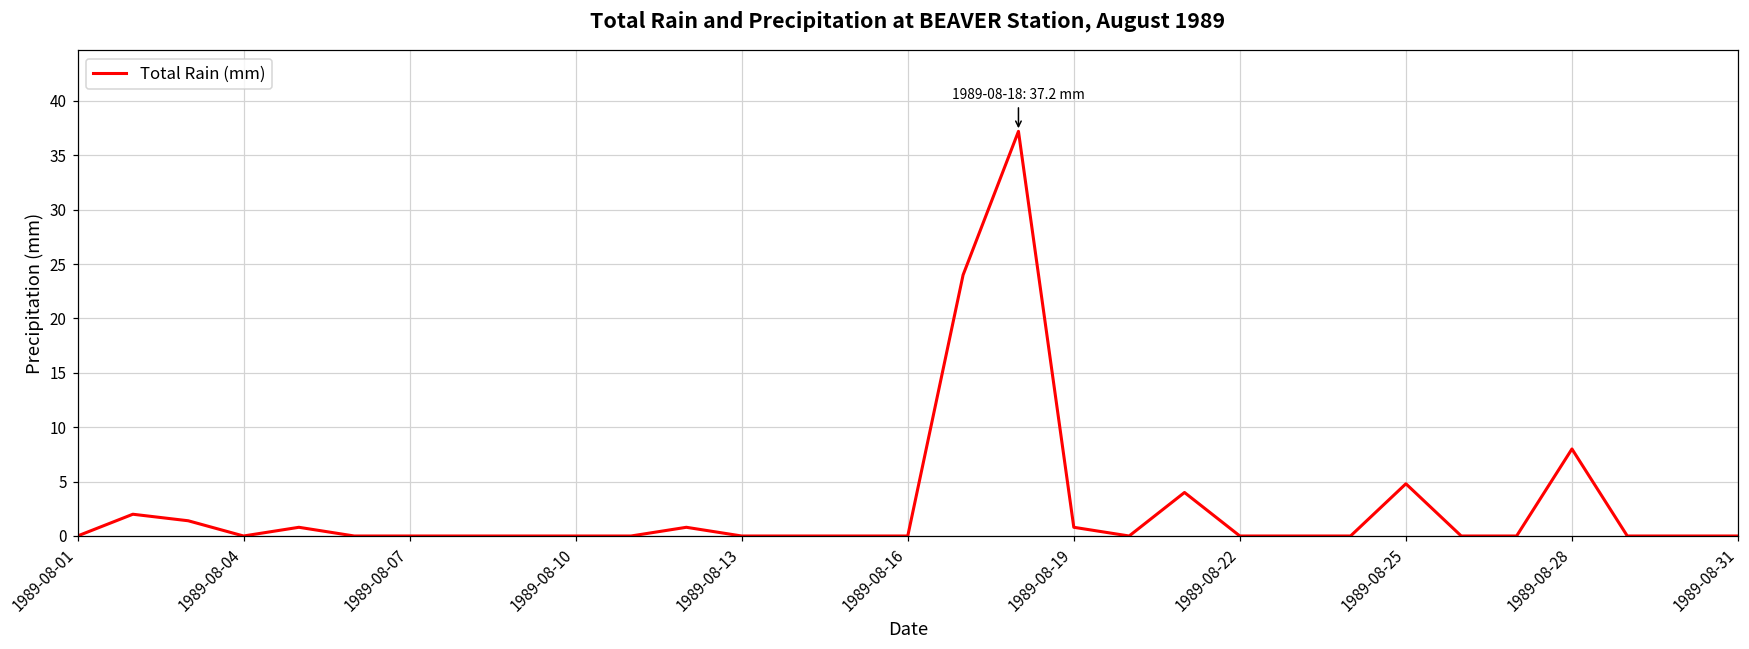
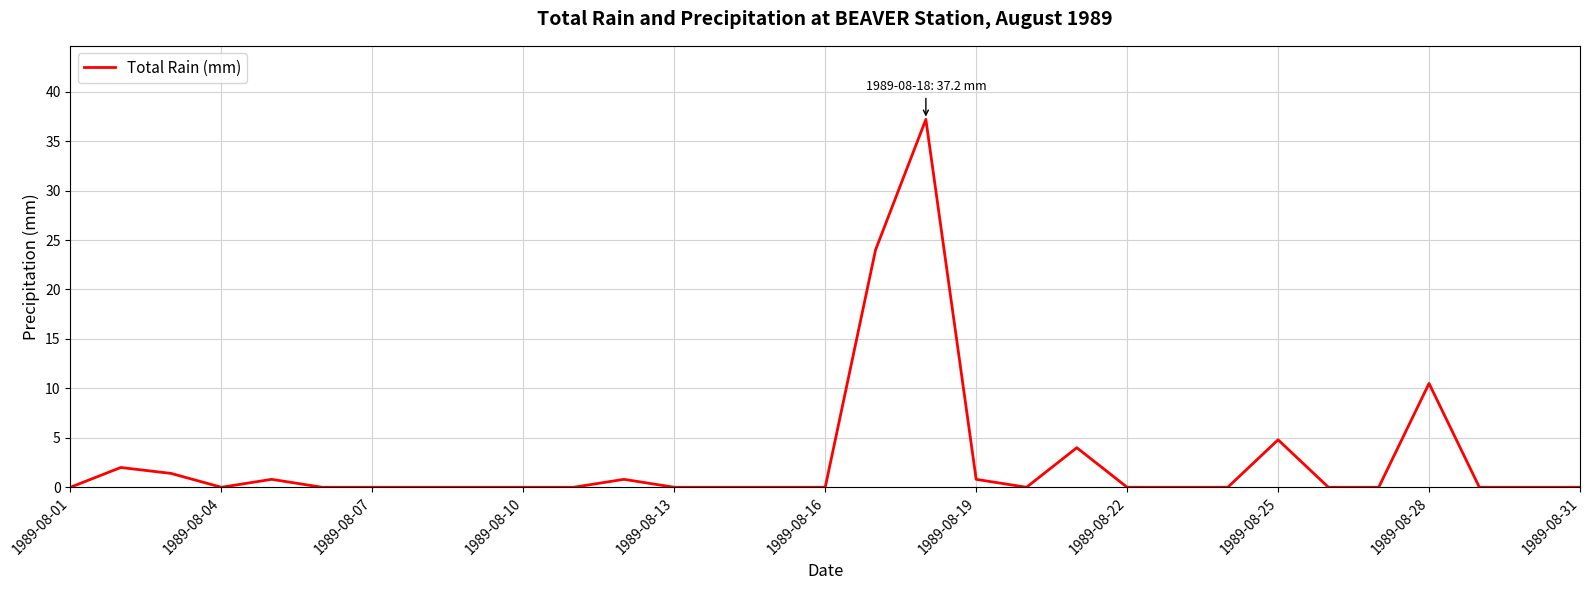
  {
    "1989-08-01": 0,
    "1989-08-04": 0,
    "1989-08-07": 0,
    "1989-08-10": 0,
    "1989-08-13": 0,
    "1989-08-16": 0,
    "1989-08-19": 1,
    "1989-08-22": 0,
    "1989-08-25": 5,
-   "1989-08-28": 8,
+   "1989-08-28": 11,
    "1989-08-31": 0
  }
